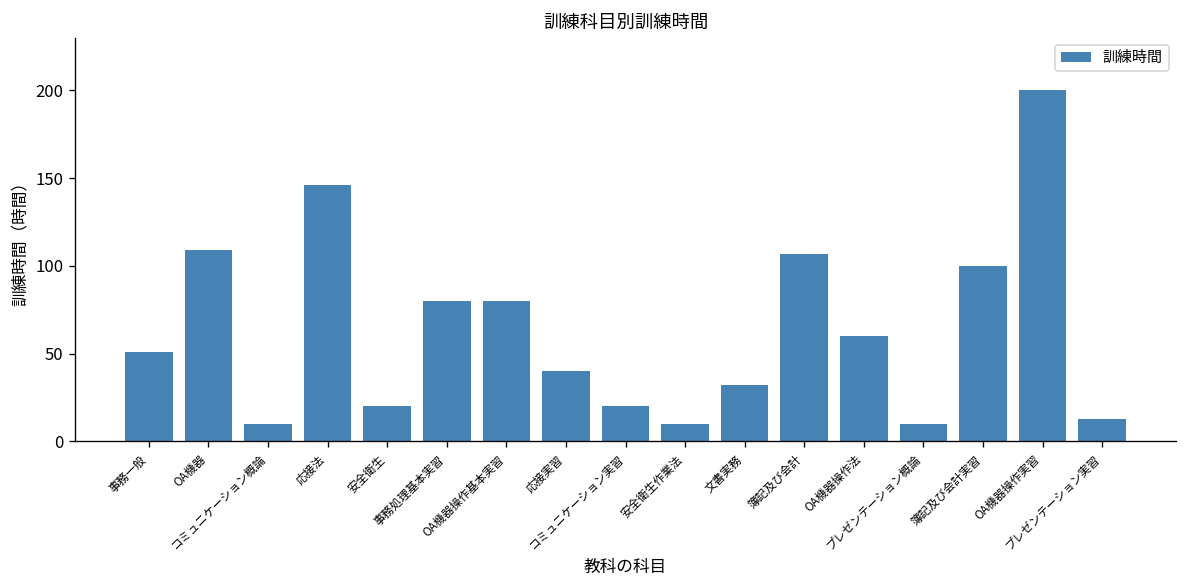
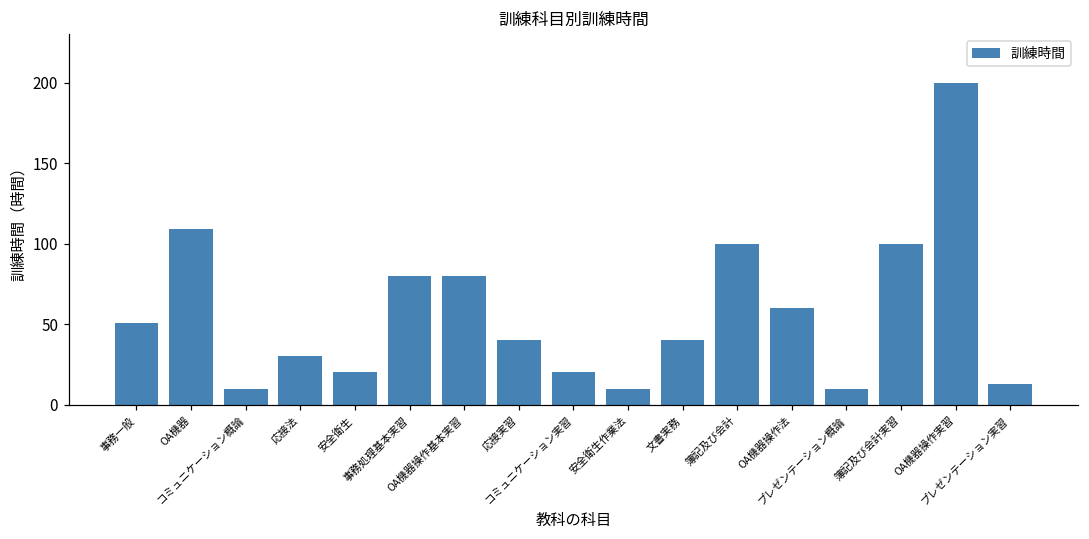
  {
    "事務一般": 51,
    "OA機器": 109,
    "コミュニケーション概論": 10,
-   "応接法": 146,
+   "応接法": 30,
    "安全衛生": 20,
    "事務処理基本実習": 80,
    "OA機器操作基本実習": 80,
    "応接実習": 40,
    "コミュニケーション実習": 20,
    "安全衛生作業法": 10,
-   "文書実務": 32,
-   "簿記及び会計": 107,
+   "文書実務": 40,
+   "簿記及び会計": 100,
    "OA機器操作法": 60,
    "プレゼンテーション概論": 10,
    "簿記及び会計実習": 100,
    "OA機器操作実習": 200,
    "プレゼンテーション実習": 13
  }
